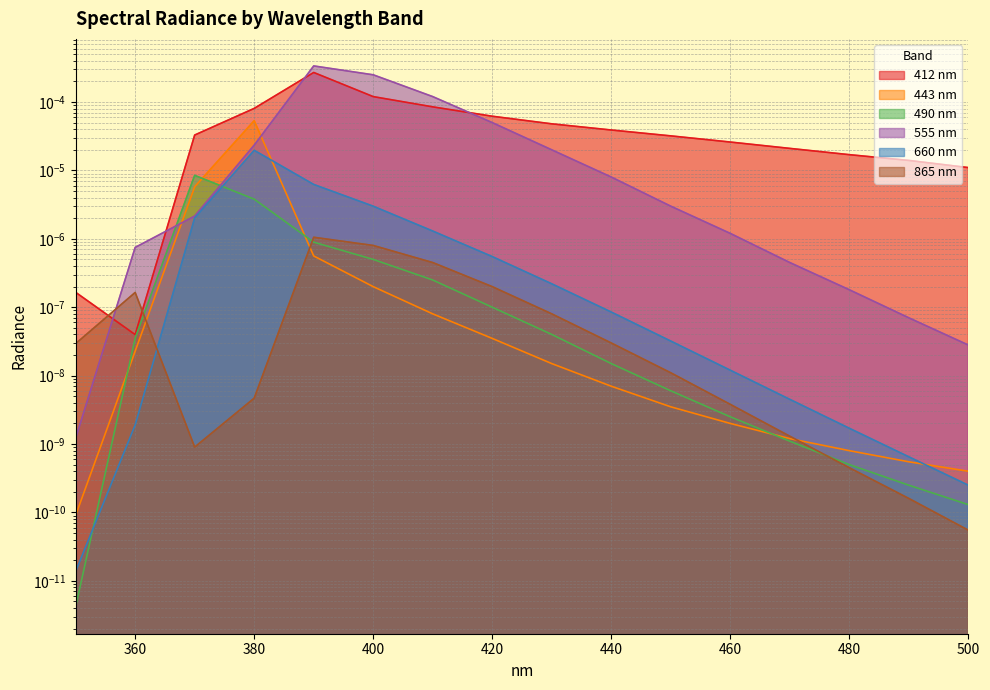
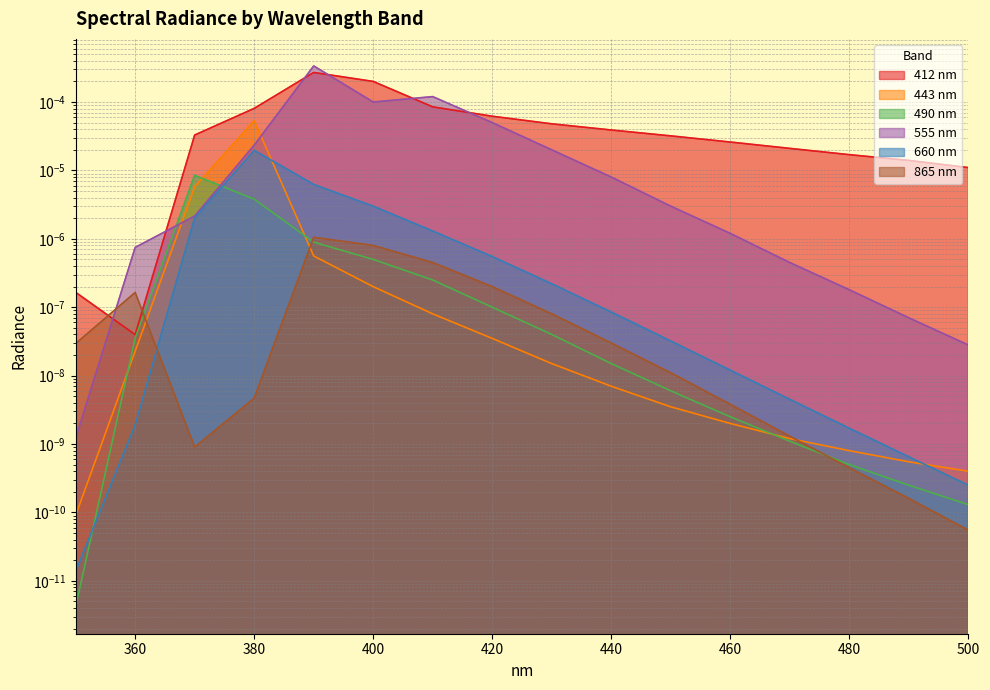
  {
    "412 nm": {
      "360": 0.00000004,
      "380": 0.00008,
-     "400": 0.00012,
+     "400": 0.00020,
      "420": 0.00006,
      "440": 0.00004,
      "460": 0.000026,
      "480": 0.000017,
      "500": 0.000011
    },
    "443 nm": {
      "360": 0.000000023,
      "380": 0.00005,
      "400": 0.00000020,
      "420": 0.00000004,
      "440": 0.000000007,
      "460": 0.0000000020,
      "480": 0.0000000008,
      "500": 0.0000000004
    },
    "490 nm": {
      "360": 0.00000004,
      "380": 0.000004,
      "400": 0.0000005,
      "420": 0.00000010,
      "440": 0.000000015,
      "460": 0.0000000025,
      "480": 0.0000000005,
      "500": 0.00000000013
    },
    "555 nm": {
      "360": 0.0000007,
      "380": 0.000023,
-     "400": 0.00025,
+     "400": 0.00010,
      "420": 0.00005,
      "440": 0.000008,
      "460": 0.0000012,
      "480": 0.00000018,
      "500": 0.000000028
    },
    "660 nm": {
      "360": 0.0000000019,
      "380": 0.00002,
      "400": 0.000003,
      "420": 0.0000006,
      "440": 0.00000009,
      "460": 0.000000012,
      "480": 0.0000000017,
      "500": 0.00000000025
    },
    "865 nm": {
      "360": 0.00000016,
      "380": 0.000000005,
      "400": 0.0000008,
      "420": 0.00000020,
      "440": 0.00000003,
      "460": 0.000000004,
      "480": 0.0000000005,
      "500": 0.00000000006
    }
  }
